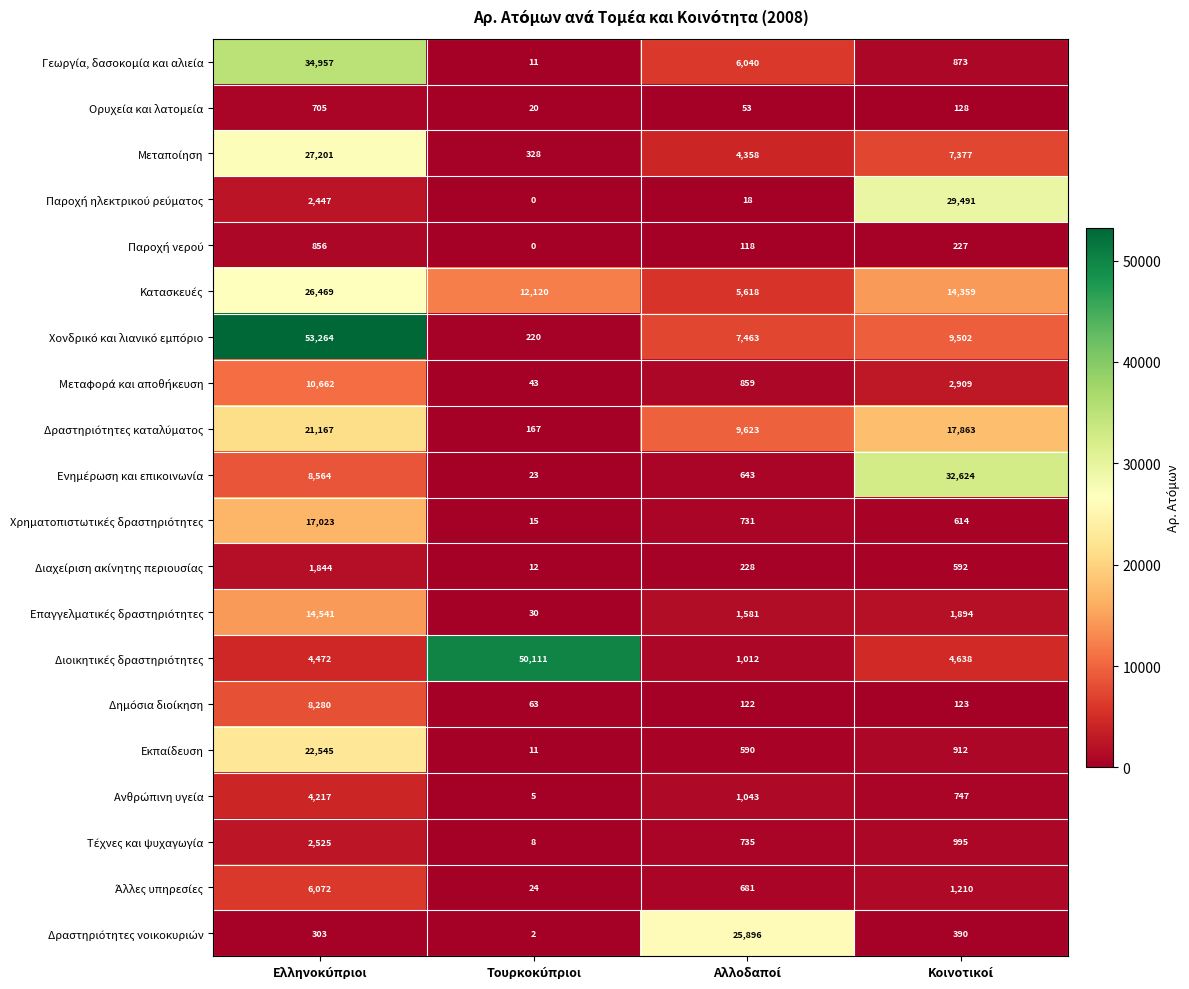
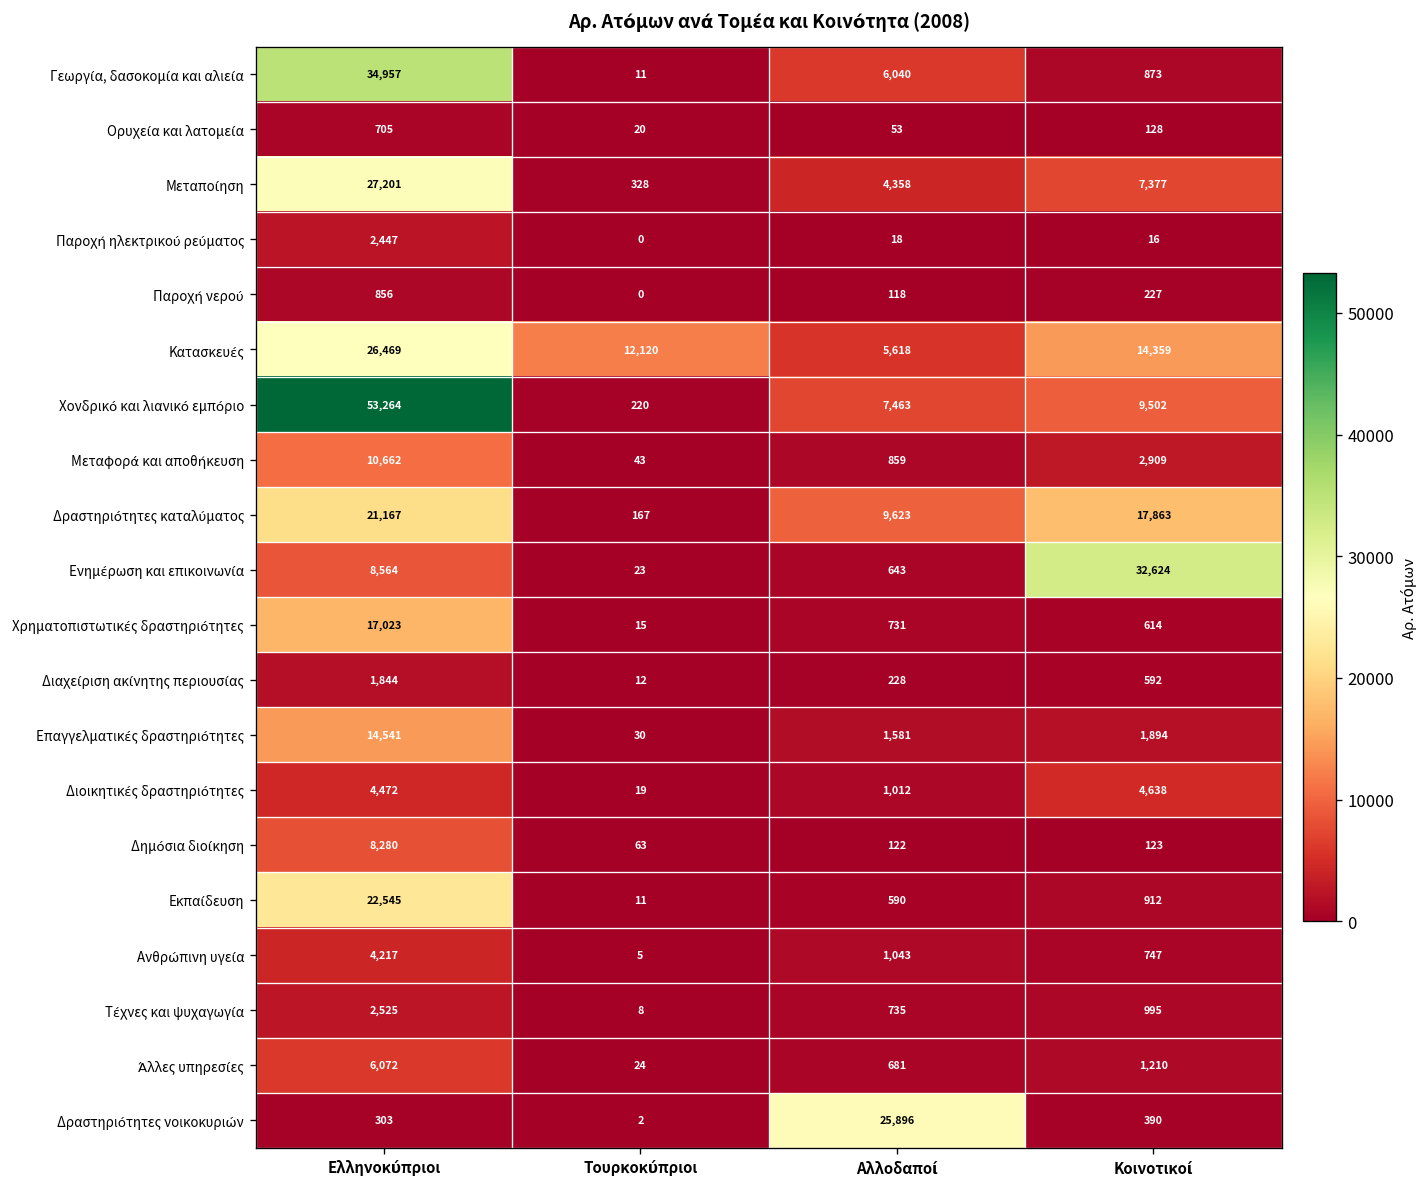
  {
    "Γεωργία, δασοκομία και αλιεία": {
      "Ελληνοκύπριοι": "34,957",
      "Τουρκοκύπριοι": "11",
      "Αλλοδαποί": "6,040",
      "Κοινοτικοί": "873"
    },
    "Ορυχεία και λατομεία": {
      "Ελληνοκύπριοι": "705",
      "Τουρκοκύπριοι": "20",
      "Αλλοδαποί": "53",
      "Κοινοτικοί": "128"
    },
    "Μεταποίηση": {
      "Ελληνοκύπριοι": "27,201",
      "Τουρκοκύπριοι": "328",
      "Αλλοδαποί": "4,358",
      "Κοινοτικοί": "7,377"
    },
    "Παροχή ηλεκτρικού ρεύματος": {
      "Ελληνοκύπριοι": "2,447",
      "Τουρκοκύπριοι": "0",
      "Αλλοδαποί": "18",
-     "Κοινοτικοί": "29,491"
+     "Κοινοτικοί": "16"
    },
    "Παροχή νερού": {
      "Ελληνοκύπριοι": "856",
      "Τουρκοκύπριοι": "0",
      "Αλλοδαποί": "118",
      "Κοινοτικοί": "227"
    },
    "Κατασκευές": {
      "Ελληνοκύπριοι": "26,469",
      "Τουρκοκύπριοι": "12,120",
      "Αλλοδαποί": "5,618",
      "Κοινοτικοί": "14,359"
    },
    "Χονδρικό και λιανικό εμπόριο": {
      "Ελληνοκύπριοι": "53,264",
      "Τουρκοκύπριοι": "220",
      "Αλλοδαποί": "7,463",
      "Κοινοτικοί": "9,502"
    },
    "Μεταφορά και αποθήκευση": {
      "Ελληνοκύπριοι": "10,662",
      "Τουρκοκύπριοι": "43",
      "Αλλοδαποί": "859",
      "Κοινοτικοί": "2,909"
    },
    "Δραστηριότητες καταλύματος": {
      "Ελληνοκύπριοι": "21,167",
      "Τουρκοκύπριοι": "167",
      "Αλλοδαποί": "9,623",
      "Κοινοτικοί": "17,863"
    },
    "Ενημέρωση και επικοινωνία": {
      "Ελληνοκύπριοι": "8,564",
      "Τουρκοκύπριοι": "23",
      "Αλλοδαποί": "643",
      "Κοινοτικοί": "32,624"
    },
    "Χρηματοπιστωτικές δραστηριότητες": {
      "Ελληνοκύπριοι": "17,023",
      "Τουρκοκύπριοι": "15",
      "Αλλοδαποί": "731",
      "Κοινοτικοί": "614"
    },
    "Διαχείριση ακίνητης περιουσίας": {
      "Ελληνοκύπριοι": "1,844",
      "Τουρκοκύπριοι": "12",
      "Αλλοδαποί": "228",
      "Κοινοτικοί": "592"
    },
    "Επαγγελματικές δραστηριότητες": {
      "Ελληνοκύπριοι": "14,541",
      "Τουρκοκύπριοι": "30",
      "Αλλοδαποί": "1,581",
      "Κοινοτικοί": "1,894"
    },
    "Διοικητικές δραστηριότητες": {
      "Ελληνοκύπριοι": "4,472",
-     "Τουρκοκύπριοι": "50,111",
+     "Τουρκοκύπριοι": "19",
      "Αλλοδαποί": "1,012",
      "Κοινοτικοί": "4,638"
    },
    "Δημόσια διοίκηση": {
      "Ελληνοκύπριοι": "8,280",
      "Τουρκοκύπριοι": "63",
      "Αλλοδαποί": "122",
      "Κοινοτικοί": "123"
    },
    "Εκπαίδευση": {
      "Ελληνοκύπριοι": "22,545",
      "Τουρκοκύπριοι": "11",
      "Αλλοδαποί": "590",
      "Κοινοτικοί": "912"
    },
    "Ανθρώπινη υγεία": {
      "Ελληνοκύπριοι": "4,217",
      "Τουρκοκύπριοι": "5",
      "Αλλοδαποί": "1,043",
      "Κοινοτικοί": "747"
    },
    "Τέχνες και ψυχαγωγία": {
      "Ελληνοκύπριοι": "2,525",
      "Τουρκοκύπριοι": "8",
      "Αλλοδαποί": "735",
      "Κοινοτικοί": "995"
    },
    "Άλλες υπηρεσίες": {
      "Ελληνοκύπριοι": "6,072",
      "Τουρκοκύπριοι": "24",
      "Αλλοδαποί": "681",
      "Κοινοτικοί": "1,210"
    },
    "Δραστηριότητες νοικοκυριών": {
      "Ελληνοκύπριοι": "303",
      "Τουρκοκύπριοι": "2",
      "Αλλοδαποί": "25,896",
      "Κοινοτικοί": "390"
    }
  }
